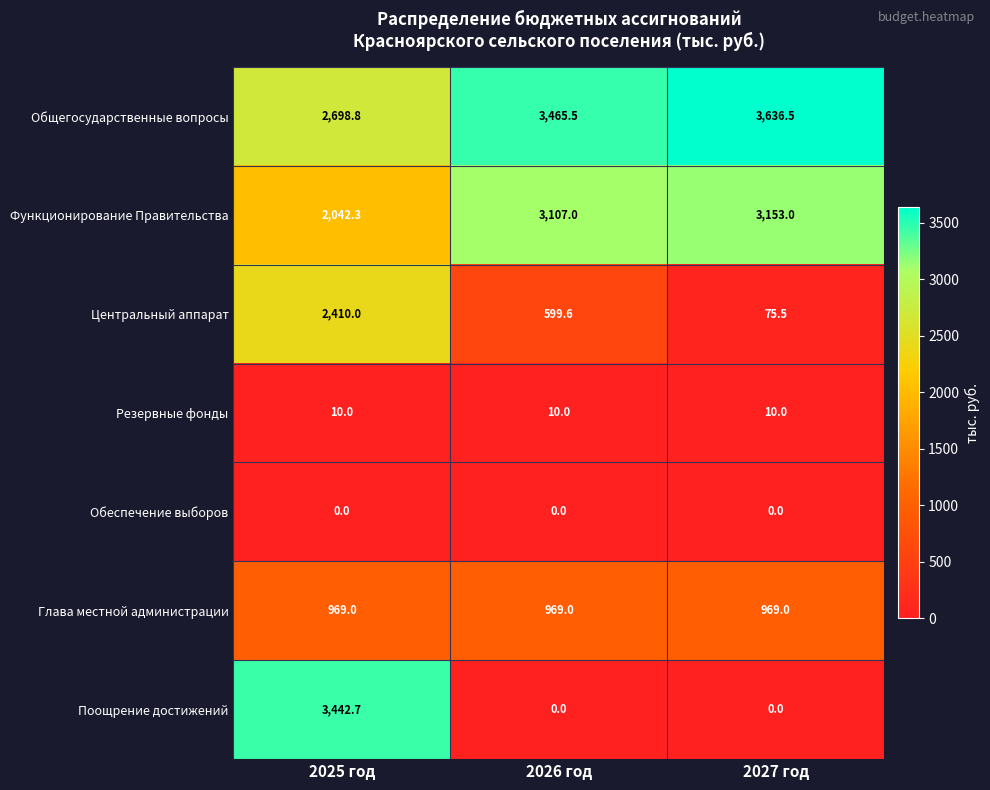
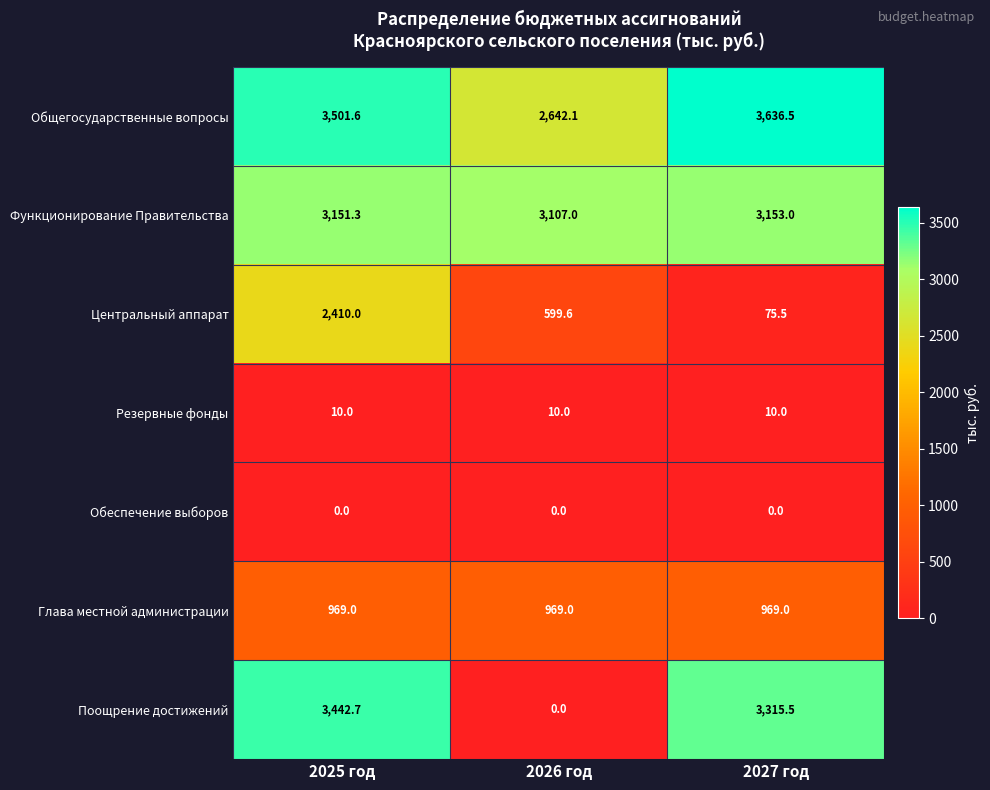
  {
    "Общегосударственные вопросы": {
-     "2025 год": "2,698.8",
-     "2026 год": "3,465.5",
+     "2025 год": "3,501.6",
+     "2026 год": "2,642.1",
      "2027 год": "3,636.5"
    },
    "Функционирование Правительства": {
-     "2025 год": "2,042.3",
+     "2025 год": "3,151.3",
      "2026 год": "3,107.0",
      "2027 год": "3,153.0"
    },
    "Центральный аппарат": {
      "2025 год": "2,410.0",
      "2026 год": "599.6",
      "2027 год": "75.5"
    },
    "Резервные фонды": {
      "2025 год": "10.0",
      "2026 год": "10.0",
      "2027 год": "10.0"
    },
    "Обеспечение выборов": {
      "2025 год": "0.0",
      "2026 год": "0.0",
      "2027 год": "0.0"
    },
    "Глава местной администрации": {
      "2025 год": "969.0",
      "2026 год": "969.0",
      "2027 год": "969.0"
    },
    "Поощрение достижений": {
      "2025 год": "3,442.7",
      "2026 год": "0.0",
-     "2027 год": "0.0"
+     "2027 год": "3,315.5"
    }
  }
